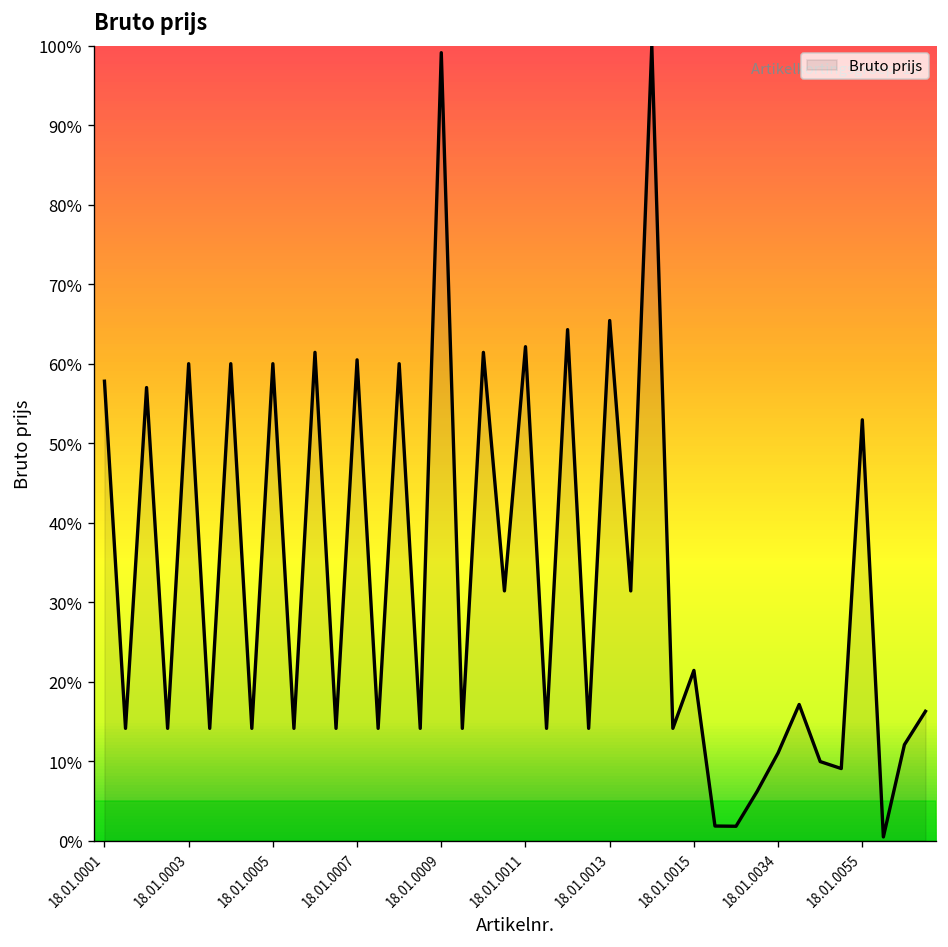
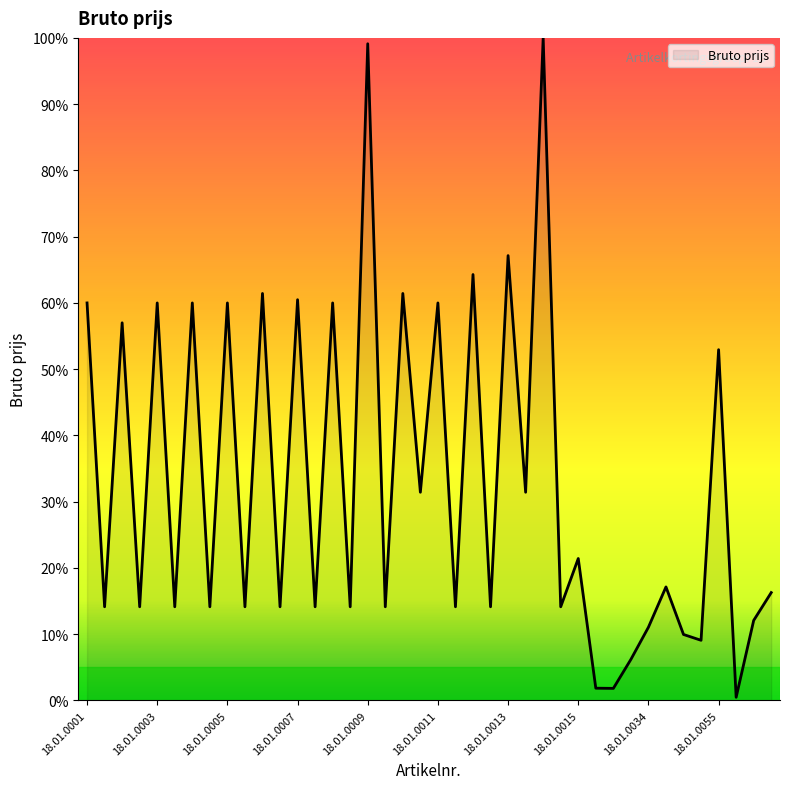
  {
-   "18.01.0001": "58%",
+   "18.01.0001": "60%",
    "18.01.0003": "60%",
    "18.01.0005": "60%",
    "18.01.0007": "60%",
    "18.01.0009": "99%",
-   "18.01.0011": "62%",
-   "18.01.0013": "65%",
+   "18.01.0011": "60%",
+   "18.01.0013": "67%",
    "18.01.0015": "21%",
    "18.01.0034": "11%",
    "18.01.0055": "53%"
  }
